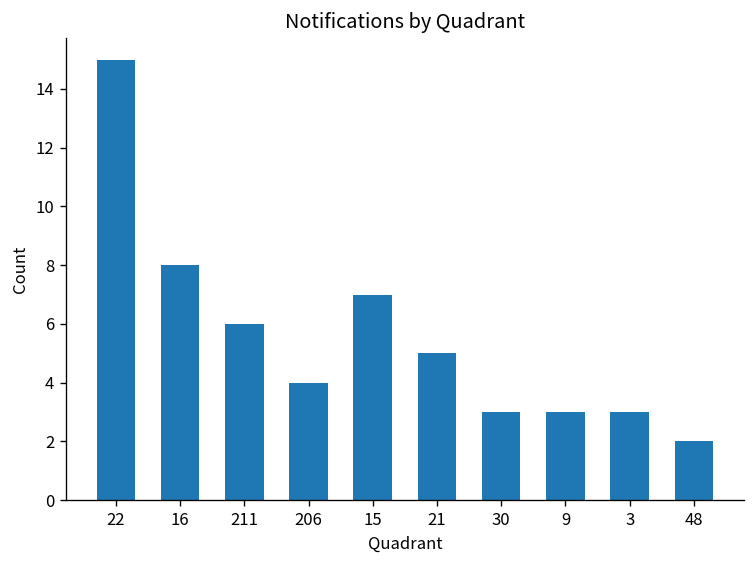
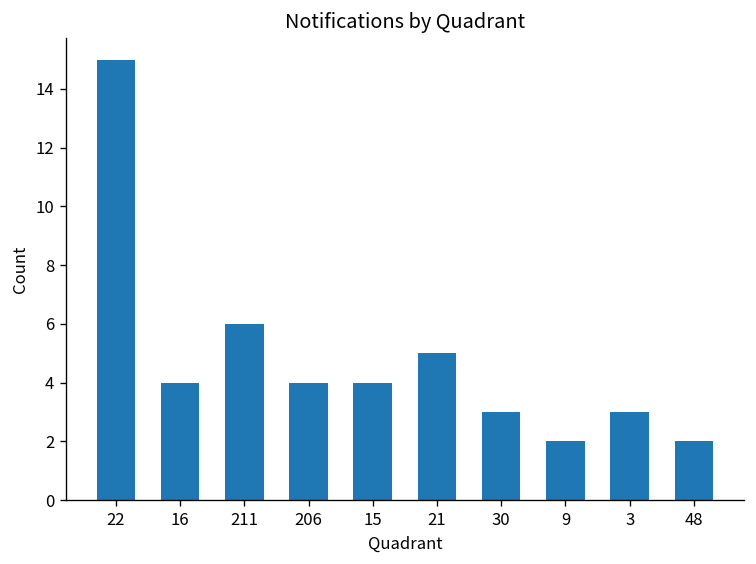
  {
    "22": 15,
-   "16": 8,
+   "16": 4,
    "211": 6,
    "206": 4,
-   "15": 7,
+   "15": 4,
    "21": 5,
    "30": 3,
-   "9": 3,
+   "9": 2,
    "3": 3,
    "48": 2
  }
